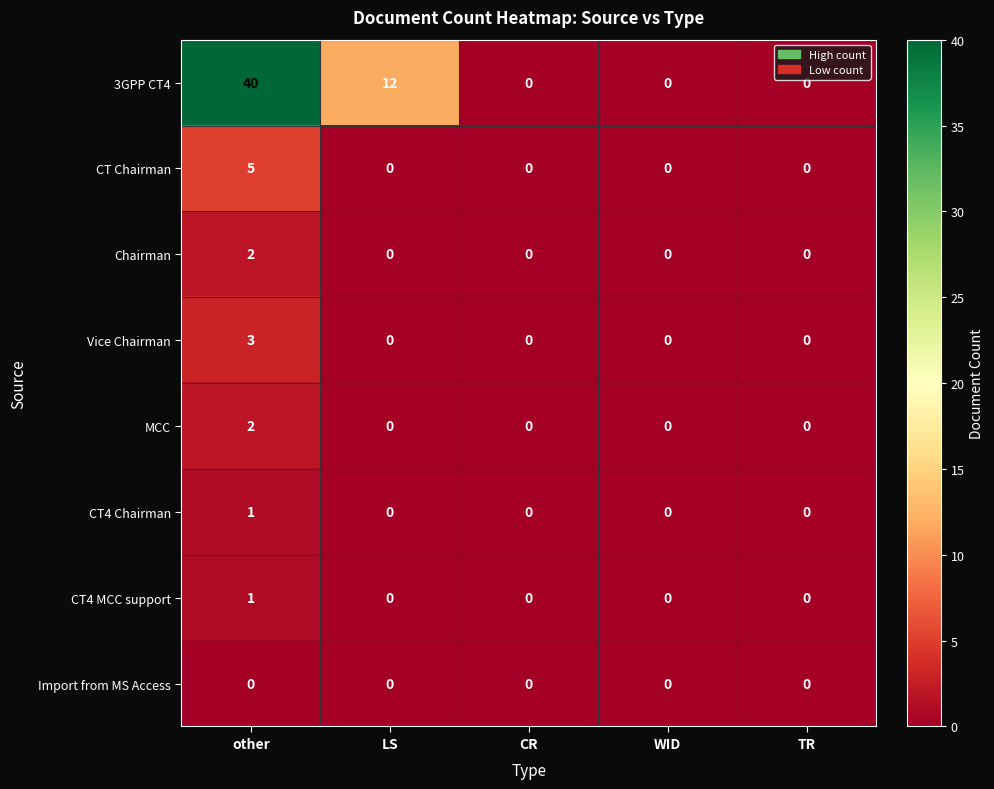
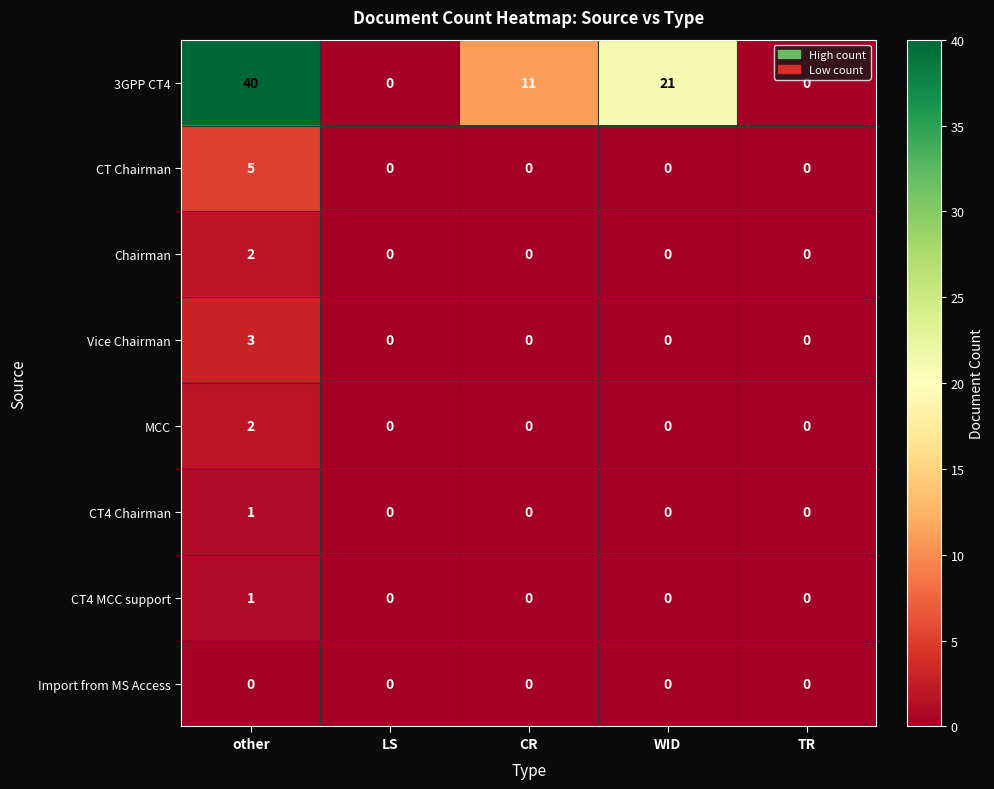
  {
    "3GPP CT4": {
      "other": 40,
-     "LS": 12,
-     "CR": 0,
-     "WID": 0
+     "LS": 0,
+     "CR": 11,
+     "WID": 21
    },
    "CT Chairman": {
      "other": 5,
      "LS": 0,
      "CR": 0,
      "WID": 0,
      "TR": 0
    },
    "Chairman": {
      "other": 2,
      "LS": 0,
      "CR": 0,
      "WID": 0,
      "TR": 0
    },
    "Vice Chairman": {
      "other": 3,
      "LS": 0,
      "CR": 0,
      "WID": 0,
      "TR": 0
    },
    "MCC": {
      "other": 2,
      "LS": 0,
      "CR": 0,
      "WID": 0,
      "TR": 0
    },
    "CT4 Chairman": {
      "other": 1,
      "LS": 0,
      "CR": 0,
      "WID": 0,
      "TR": 0
    },
    "CT4 MCC support": {
      "other": 1,
      "LS": 0,
      "CR": 0,
      "WID": 0,
      "TR": 0
    },
    "Import from MS Access": {
      "other": 0,
      "LS": 0,
      "CR": 0,
      "WID": 0,
      "TR": 0
    }
  }
